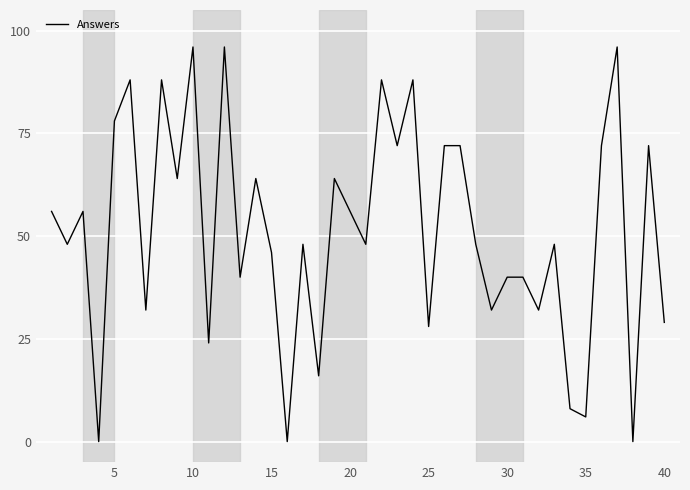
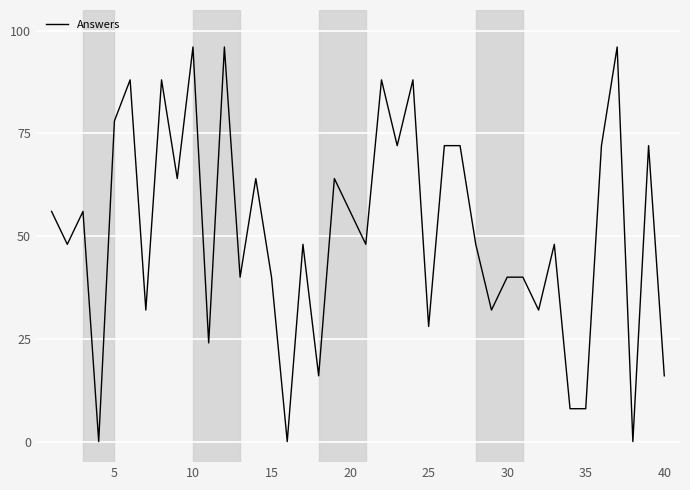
  {
    "5": 78,
    "10": 96,
-   "15": 46,
+   "15": 40,
    "20": 56,
    "25": 28,
    "30": 40,
-   "35": 6,
-   "40": 29
+   "35": 8,
+   "40": 16
  }
